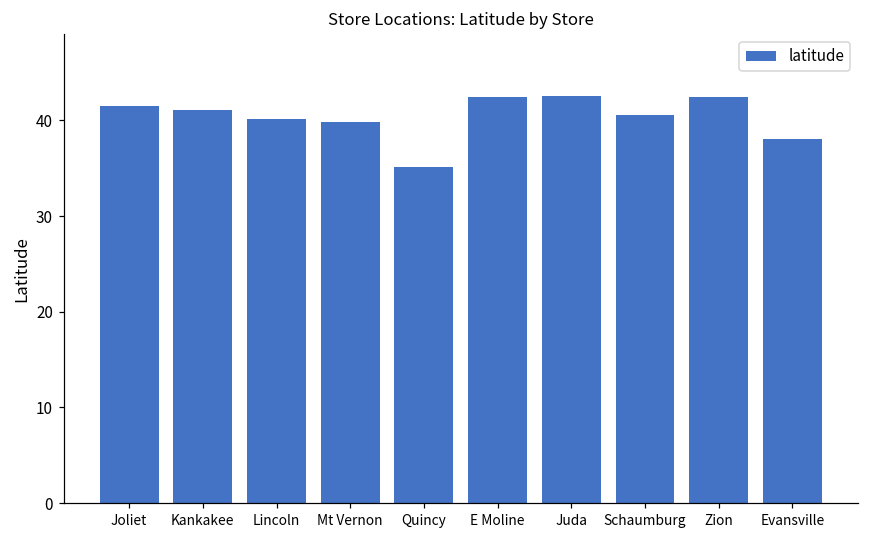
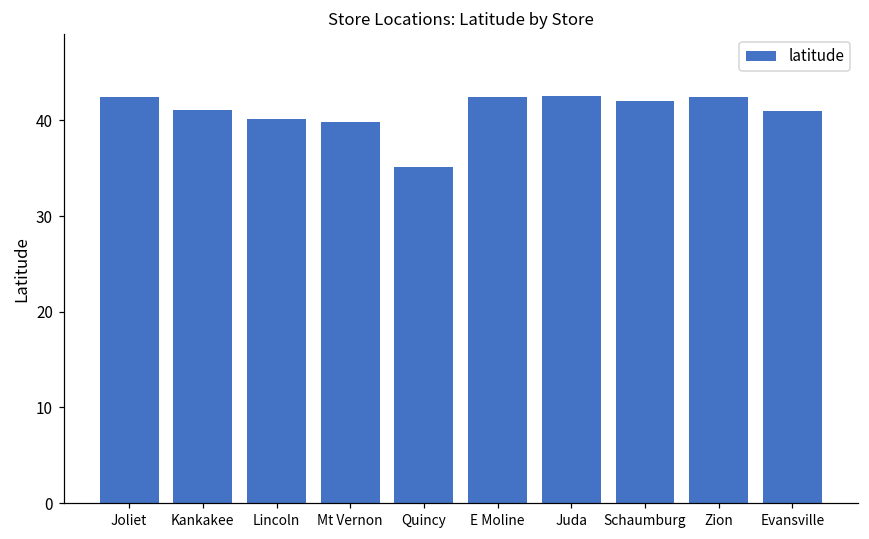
  {
-   "Joliet": 41,
+   "Joliet": 42,
    "Kankakee": 41,
    "Lincoln": 40,
    "Mt Vernon": 40,
    "Quincy": 35,
    "E Moline": 42,
    "Juda": 43,
-   "Schaumburg": 41,
+   "Schaumburg": 42,
    "Zion": 42,
-   "Evansville": 38
+   "Evansville": 41
  }
